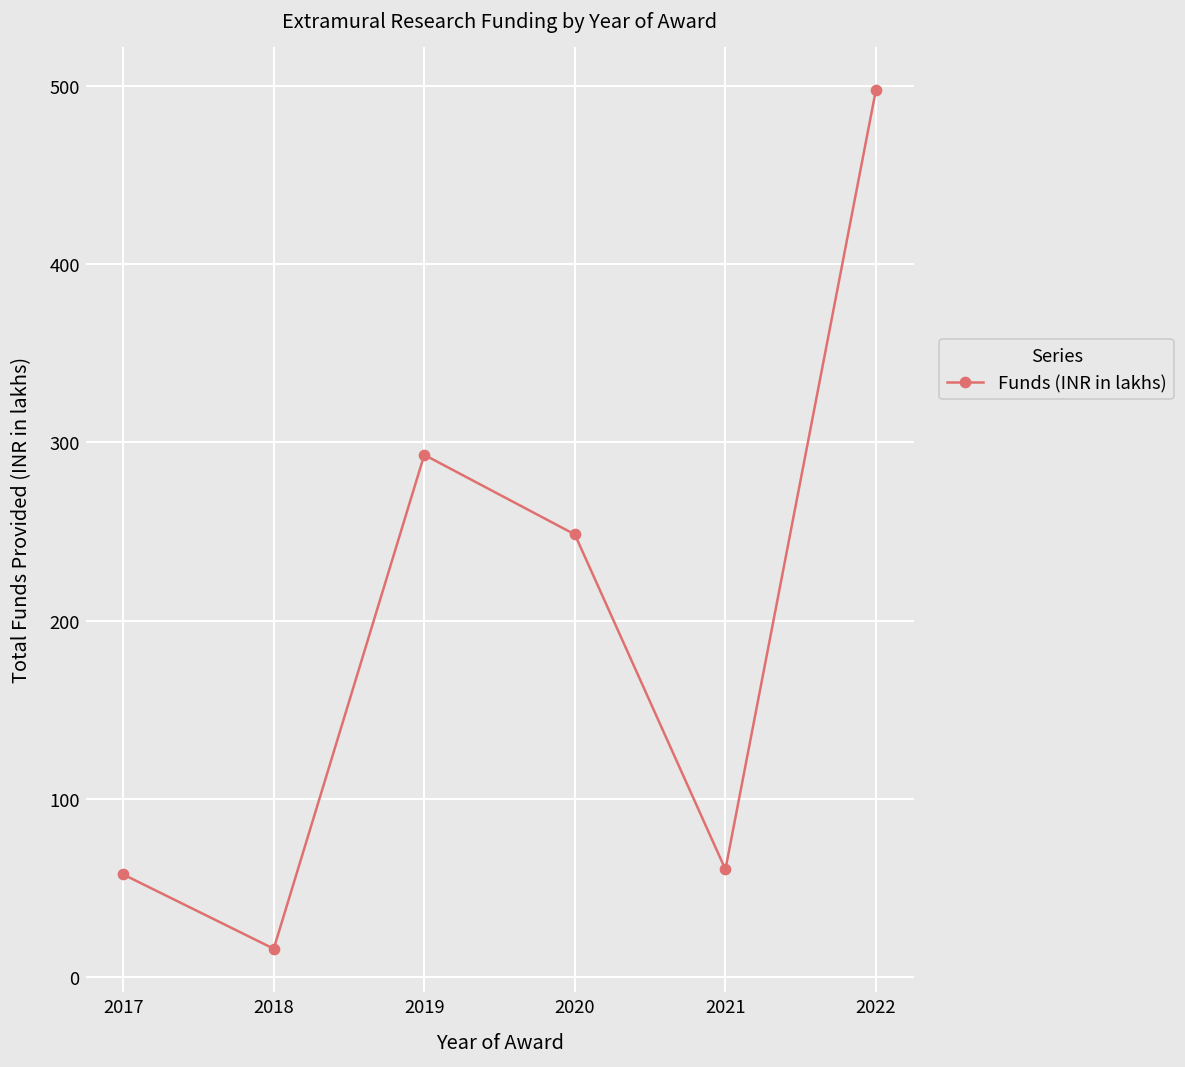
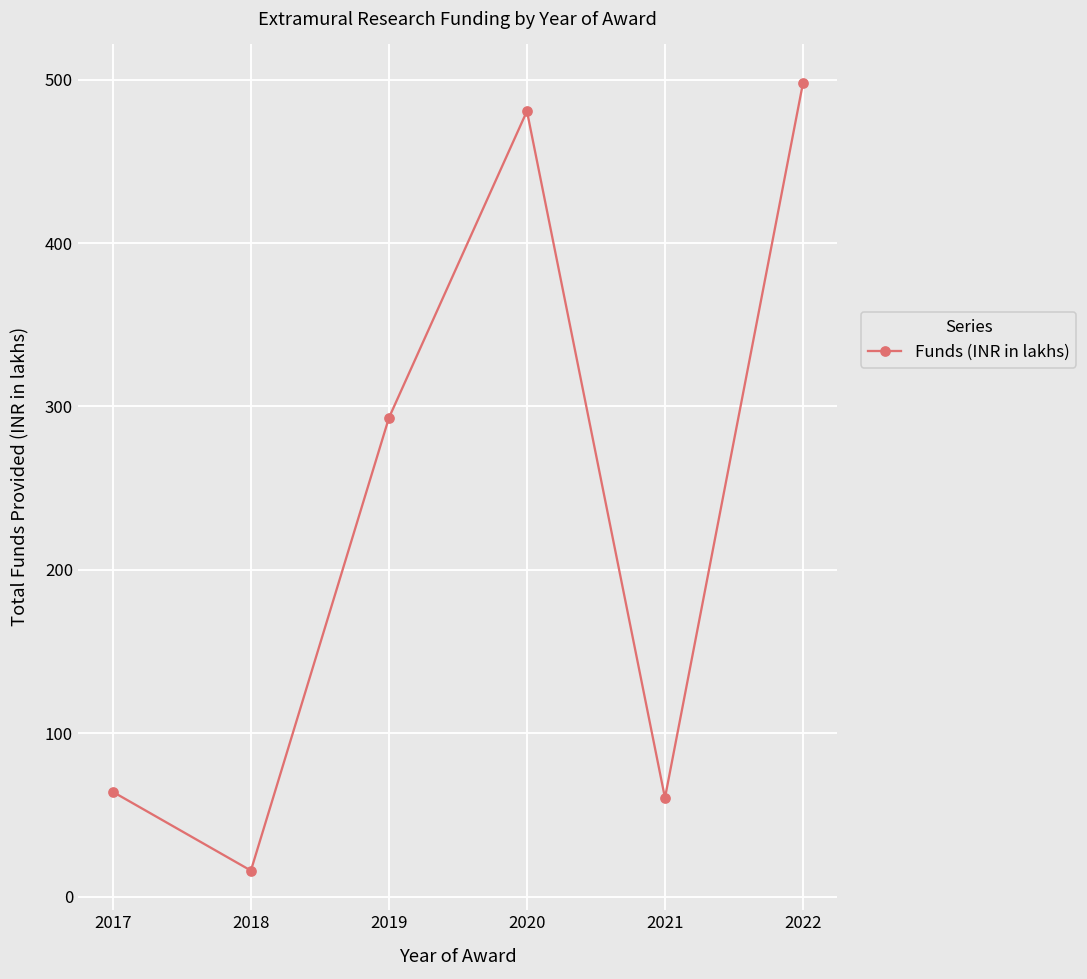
  {
-   "2017": 58,
+   "2017": 64,
    "2018": 16,
    "2019": 293,
-   "2020": 248,
+   "2020": 481,
    "2021": 60,
    "2022": 498
  }
